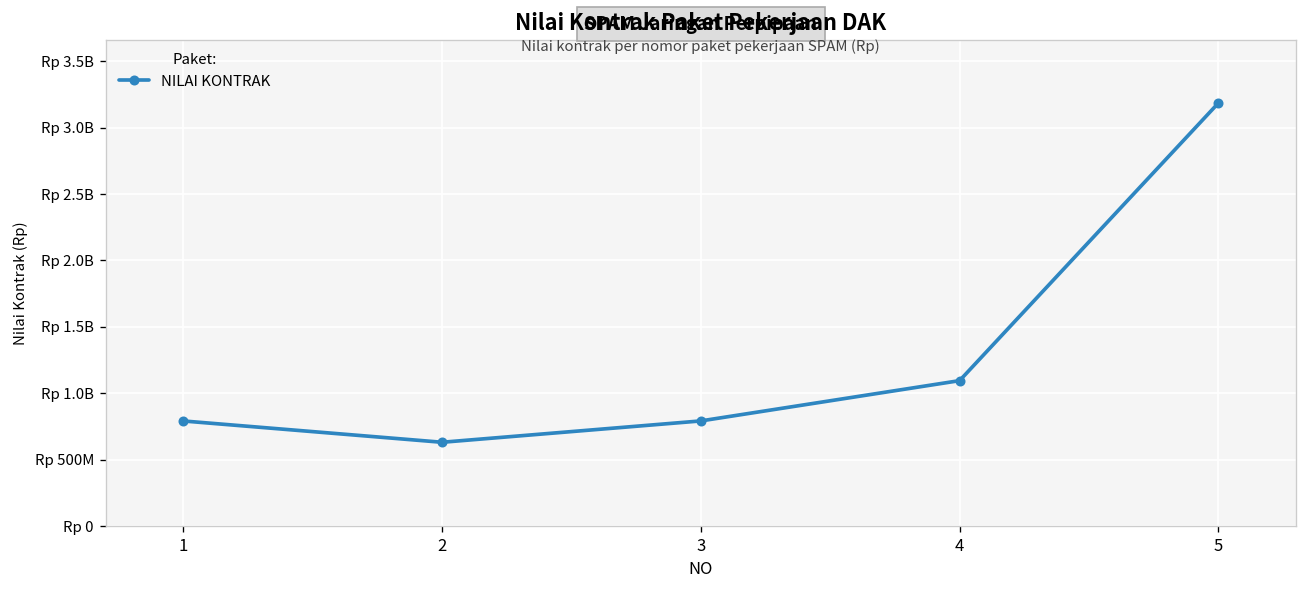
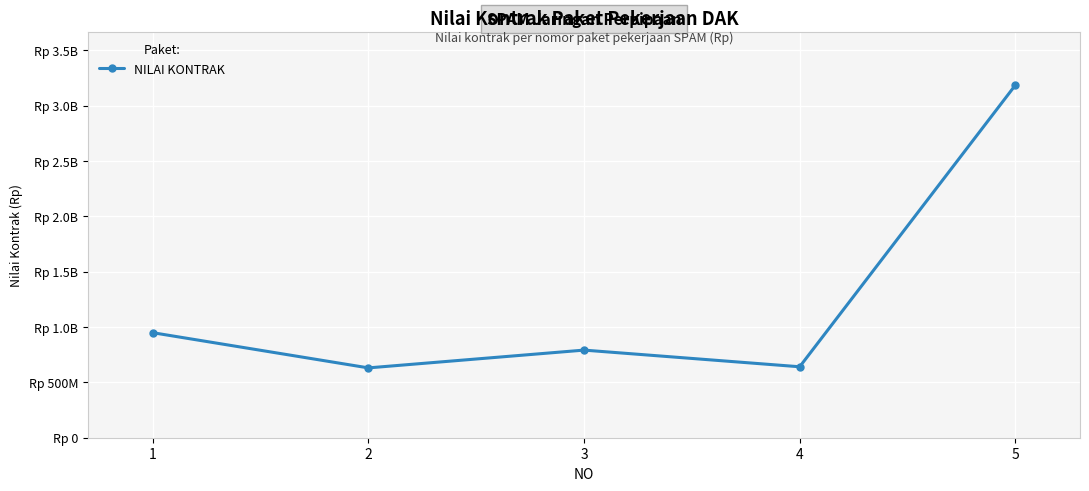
  {
-   "1": "Rp 790000000",
+   "1": "Rp 950000000",
    "2": "Rp 630000000",
    "3": "Rp 790000000",
-   "4": "Rp 1100000000",
+   "4": "Rp 640000000",
    "5": "Rp 3190000000"
  }
